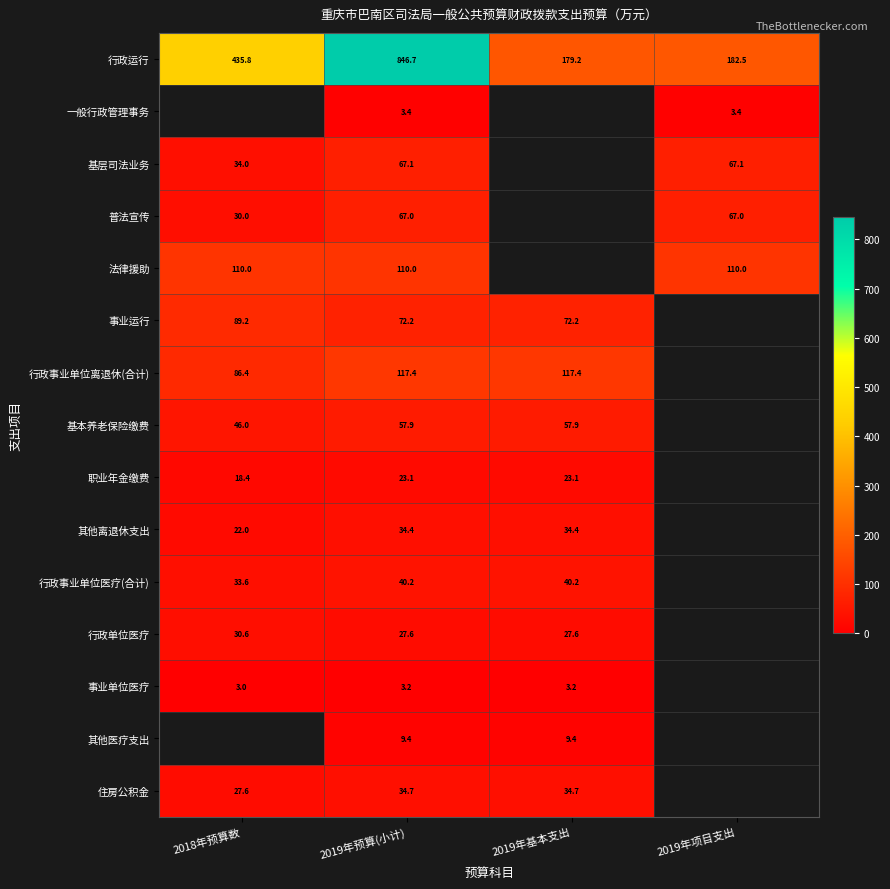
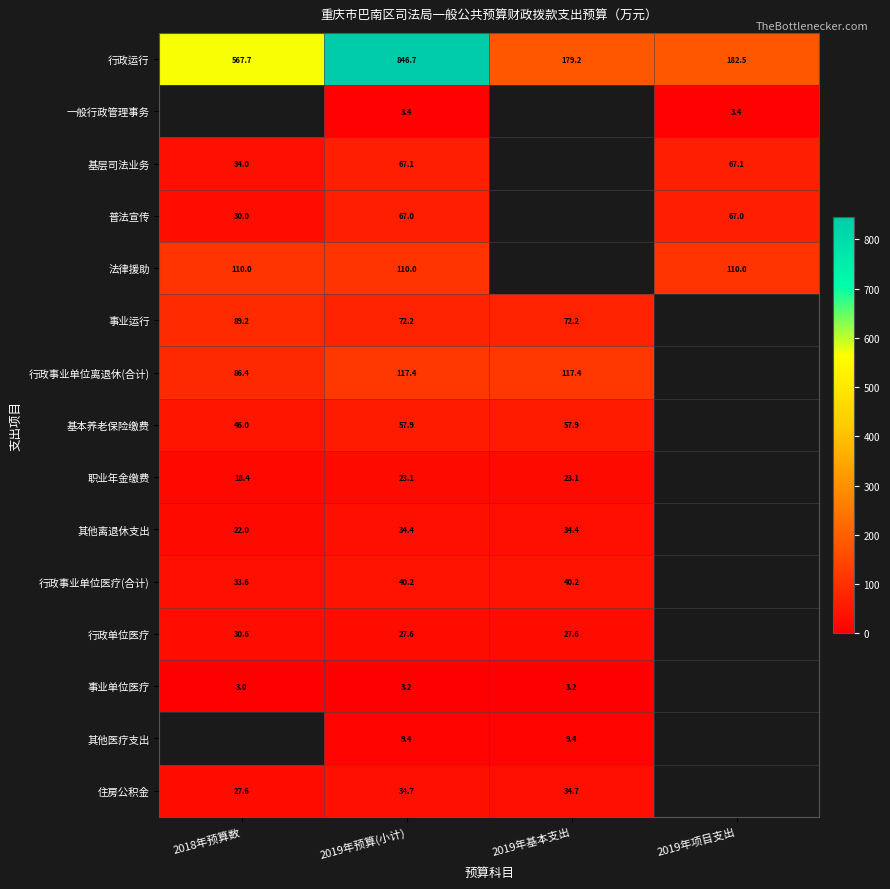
  {
    "行政运行": {
-     "2018年预算数": 435.8,
+     "2018年预算数": 567.7,
      "2019年预算(小计)": 846.7,
      "2019年基本支出": 179.2,
      "2019年项目支出": 182.5
    },
    "一般行政管理事务": {
      "2019年预算(小计)": 3.4,
      "2019年项目支出": 3.4
    },
    "基层司法业务": {
      "2018年预算数": 34.0,
      "2019年预算(小计)": 67.1,
      "2019年项目支出": 67.1
    },
    "普法宣传": {
      "2018年预算数": 30.0,
      "2019年预算(小计)": 67.0,
      "2019年项目支出": 67.0
    },
    "法律援助": {
      "2018年预算数": 110.0,
      "2019年预算(小计)": 110.0,
      "2019年项目支出": 110.0
    },
    "事业运行": {
      "2018年预算数": 89.2,
      "2019年预算(小计)": 72.2,
      "2019年基本支出": 72.2
    },
    "行政事业单位离退休(合计)": {
      "2018年预算数": 86.4,
      "2019年预算(小计)": 117.4,
      "2019年基本支出": 117.4
    },
    "基本养老保险缴费": {
      "2018年预算数": 46.0,
      "2019年预算(小计)": 57.9,
      "2019年基本支出": 57.9
    },
    "职业年金缴费": {
      "2018年预算数": 18.4,
      "2019年预算(小计)": 23.1,
      "2019年基本支出": 23.1
    },
    "其他离退休支出": {
      "2018年预算数": 22.0,
      "2019年预算(小计)": 34.4,
      "2019年基本支出": 34.4
    },
    "行政事业单位医疗(合计)": {
      "2018年预算数": 33.6,
      "2019年预算(小计)": 40.2,
      "2019年基本支出": 40.2
    },
    "行政单位医疗": {
      "2018年预算数": 30.6,
      "2019年预算(小计)": 27.6,
      "2019年基本支出": 27.6
    },
    "事业单位医疗": {
      "2018年预算数": 3.0,
      "2019年预算(小计)": 3.2,
      "2019年基本支出": 3.2
    },
    "其他医疗支出": {
      "2019年预算(小计)": 9.4,
      "2019年基本支出": 9.4
    },
    "住房公积金": {
      "2018年预算数": 27.6,
      "2019年预算(小计)": 34.7,
      "2019年基本支出": 34.7
    }
  }
